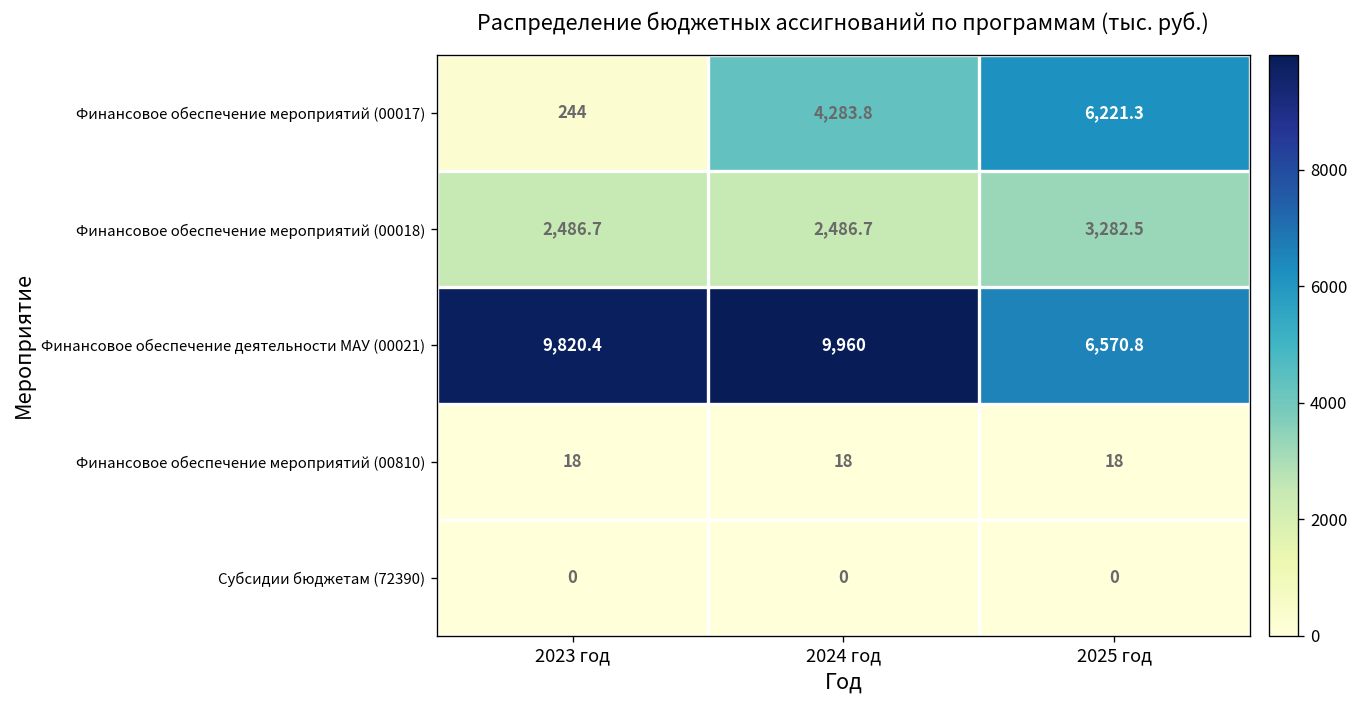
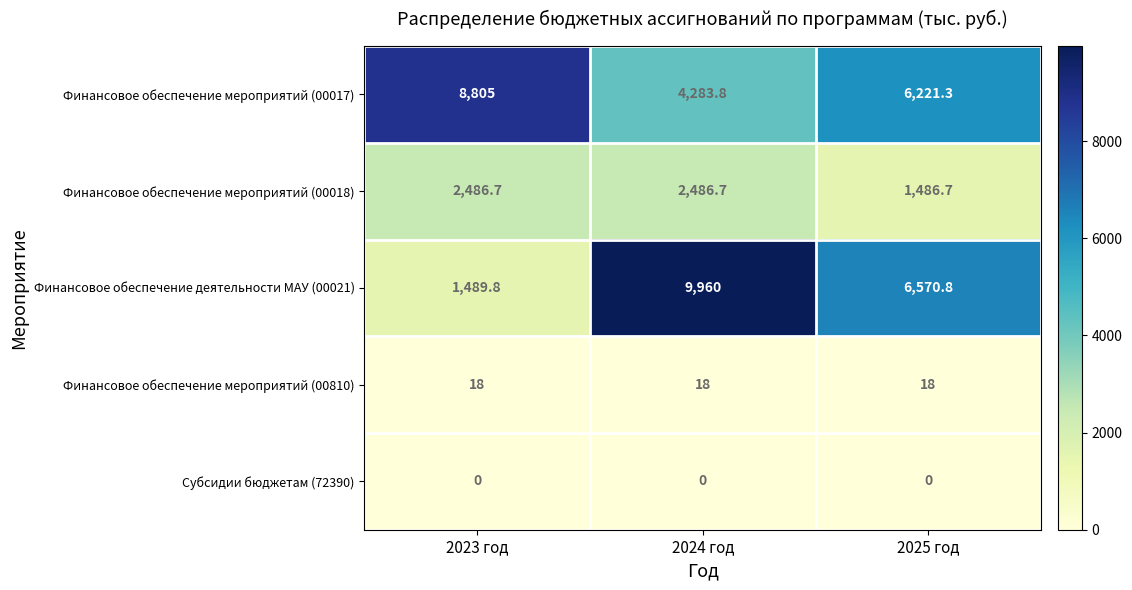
  {
    "Финансовое обеспечение мероприятий (00017)": {
-     "2023 год": "244",
+     "2023 год": "8,805",
      "2024 год": "4,283.8",
      "2025 год": "6,221.3"
    },
    "Финансовое обеспечение мероприятий (00018)": {
      "2023 год": "2,486.7",
      "2024 год": "2,486.7",
-     "2025 год": "3,282.5"
+     "2025 год": "1,486.7"
    },
    "Финансовое обеспечение деятельности МАУ (00021)": {
-     "2023 год": "9,820.4",
+     "2023 год": "1,489.8",
      "2024 год": "9,960",
      "2025 год": "6,570.8"
    },
    "Финансовое обеспечение мероприятий (00810)": {
      "2023 год": "18",
      "2024 год": "18",
      "2025 год": "18"
    },
    "Субсидии бюджетам (72390)": {
      "2023 год": "0",
      "2024 год": "0",
      "2025 год": "0"
    }
  }
